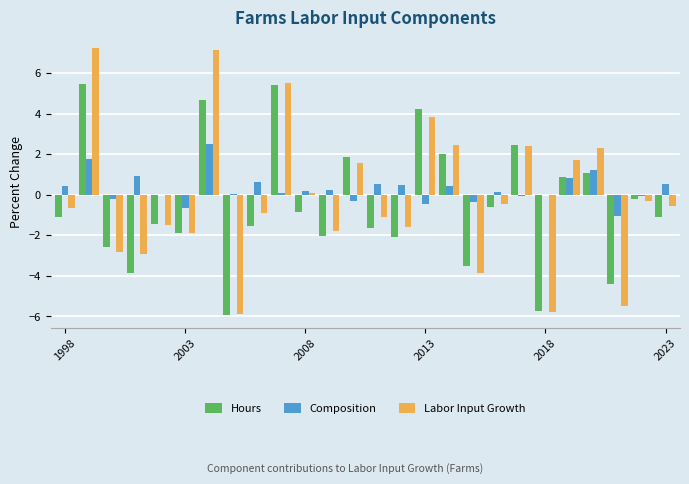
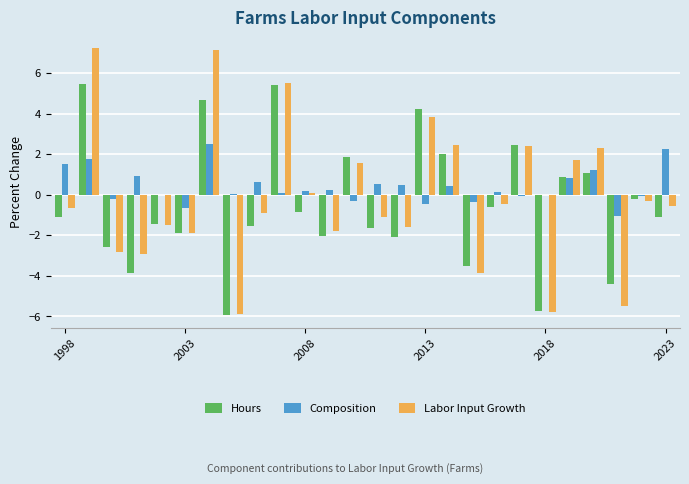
  {
    "Composition": {
-     "1998": 0.4,
+     "1998": 1.5,
      "2003": -0.7,
      "2008": 0.2,
      "2013": -0.4,
-     "2023": 0.5
+     "2023": 2.3
    }
  }
